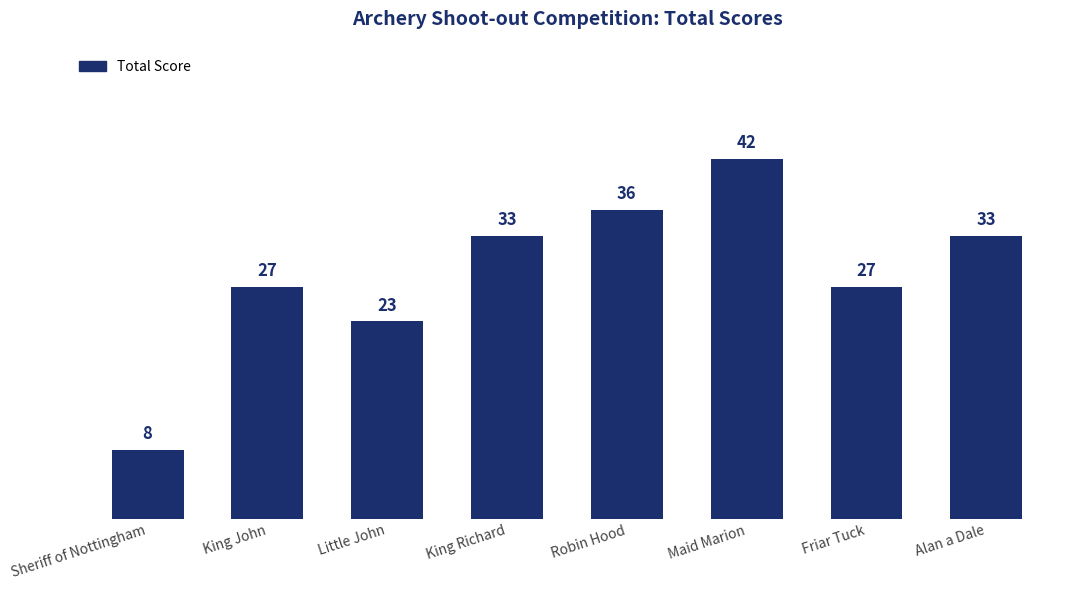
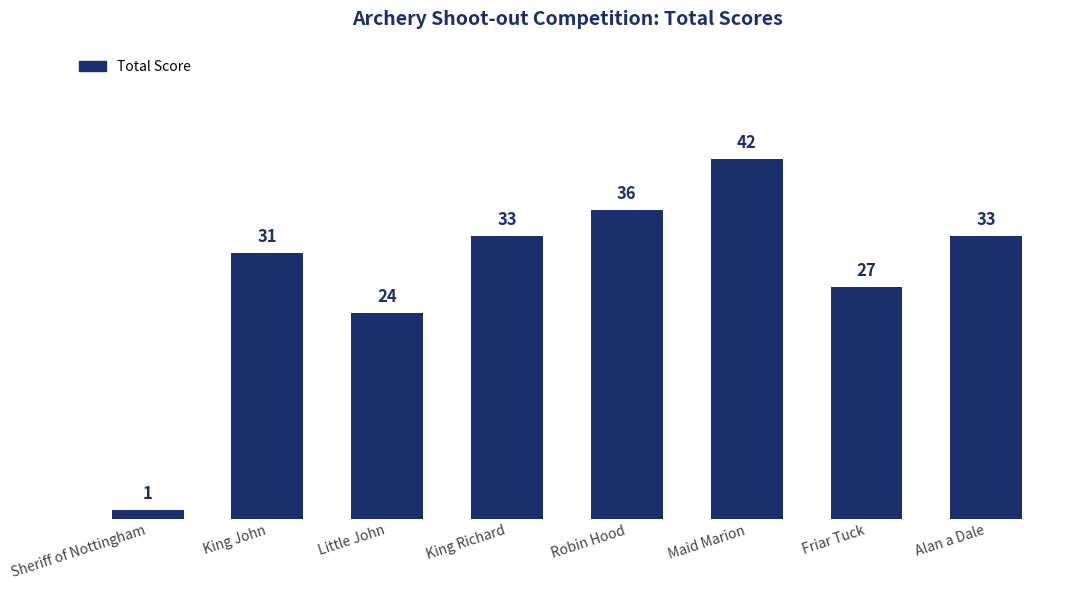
  {
-   "Sheriff of Nottingham": 8,
-   "King John": 27,
-   "Little John": 23,
+   "Sheriff of Nottingham": 1,
+   "King John": 31,
+   "Little John": 24,
    "King Richard": 33,
    "Robin Hood": 36,
    "Maid Marion": 42,
    "Friar Tuck": 27,
    "Alan a Dale": 33
  }
